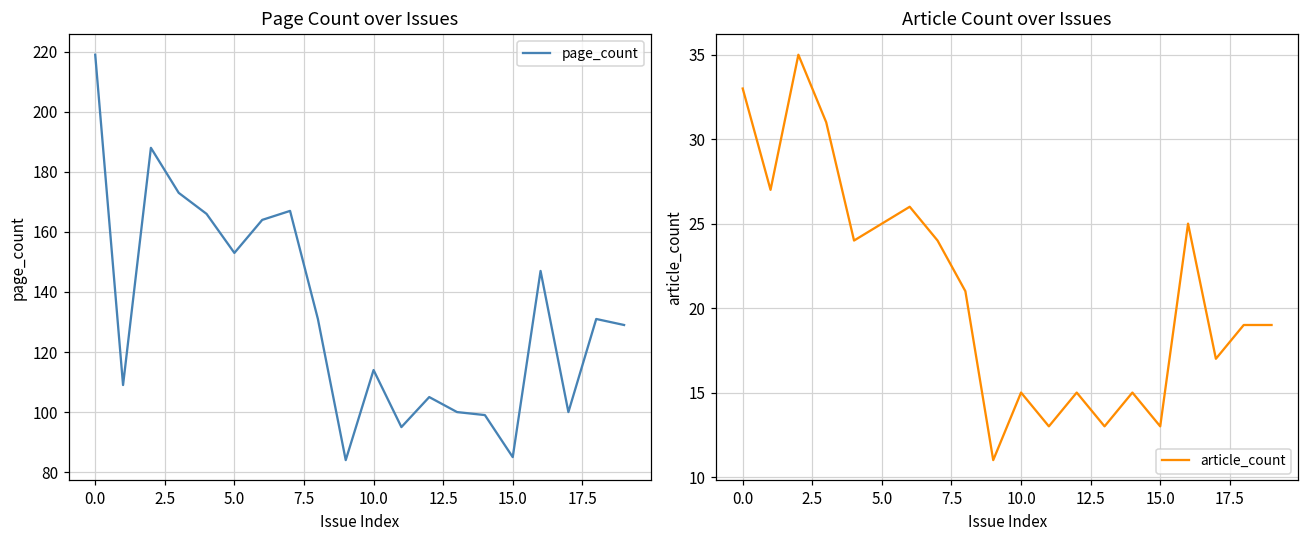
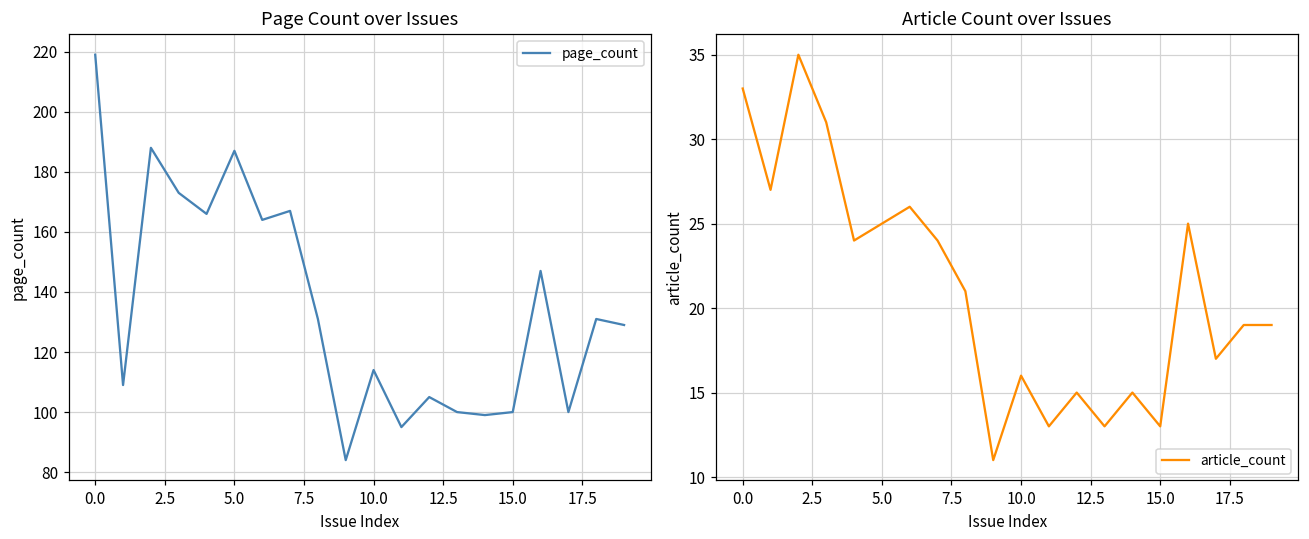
  {
    "Page Count over Issues": {
      "0.0": 219,
-     "5.0": 153,
+     "5.0": 187,
      "10.0": 114,
-     "15.0": 85
+     "15.0": 100
    },
    "Article Count over Issues": {
      "0.0": 33,
      "5.0": 25,
-     "10.0": 15,
+     "10.0": 16,
      "15.0": 13
    }
  }
